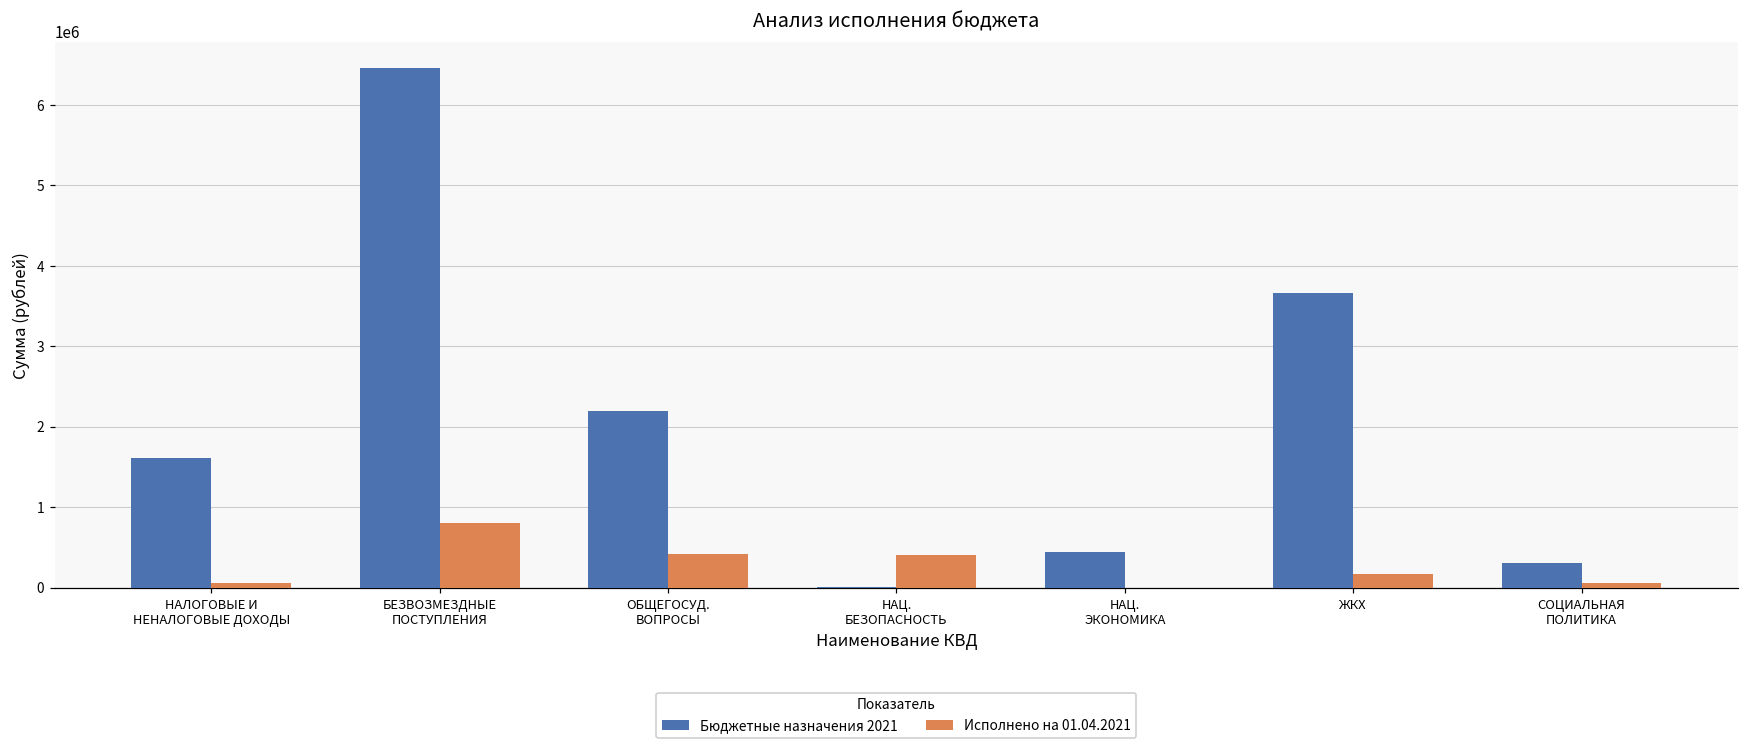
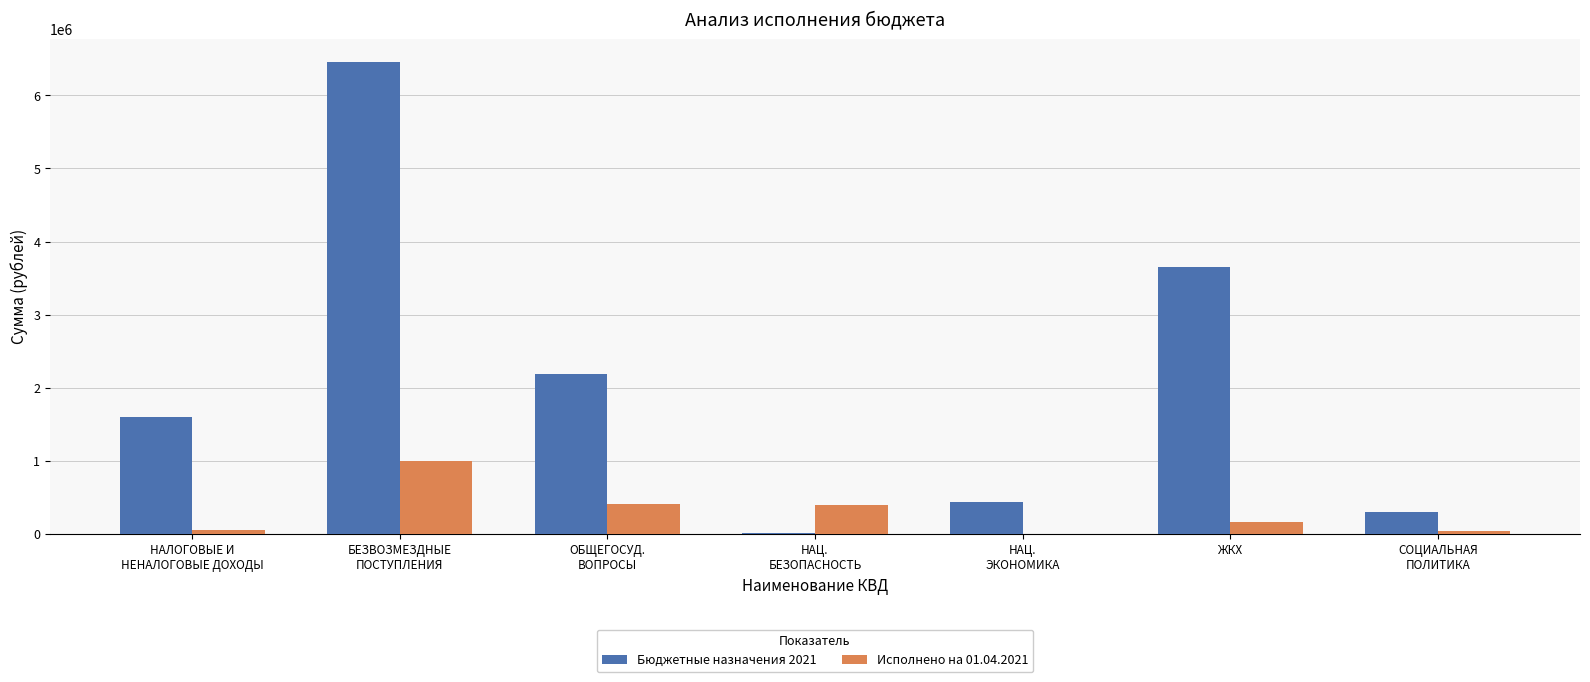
  {
    "Бюджетные назначения 2021": {
      "НАЛОГОВЫЕ И НЕНАЛОГОВЫЕ ДОХОДЫ": 1600000,
      "БЕЗВОЗМЕЗДНЫЕ ПОСТУПЛЕНИЯ": 6500000,
      "ОБЩЕГОСУД. ВОПРОСЫ": 2200000,
      "НАЦ. ЭКОНОМИКА": 400000,
      "ЖКХ": 3700000,
      "СОЦИАЛЬНАЯ ПОЛИТИКА": 300000
    },
    "Исполнено на 01.04.2021": {
      "НАЛОГОВЫЕ И НЕНАЛОГОВЫЕ ДОХОДЫ": 100000,
-     "БЕЗВОЗМЕЗДНЫЕ ПОСТУПЛЕНИЯ": 800000,
+     "БЕЗВОЗМЕЗДНЫЕ ПОСТУПЛЕНИЯ": 1000000,
      "ОБЩЕГОСУД. ВОПРОСЫ": 400000,
      "НАЦ. БЕЗОПАСНОСТЬ": 400000,
      "НАЦ. ЭКОНОМИКА": 0,
      "ЖКХ": 200000,
      "СОЦИАЛЬНАЯ ПОЛИТИКА": 100000
    }
  }
